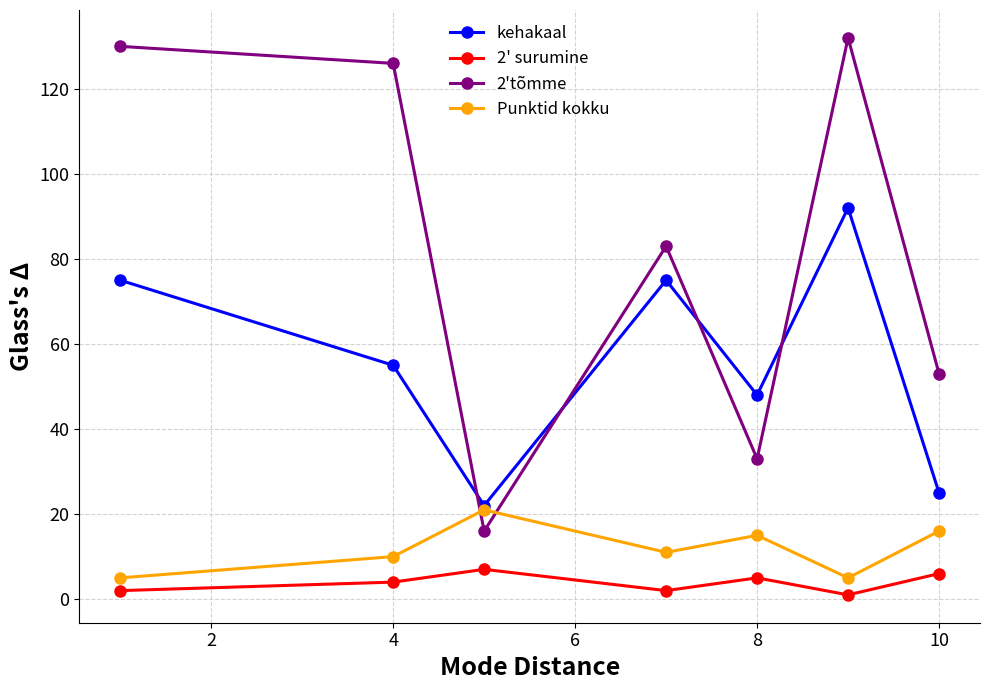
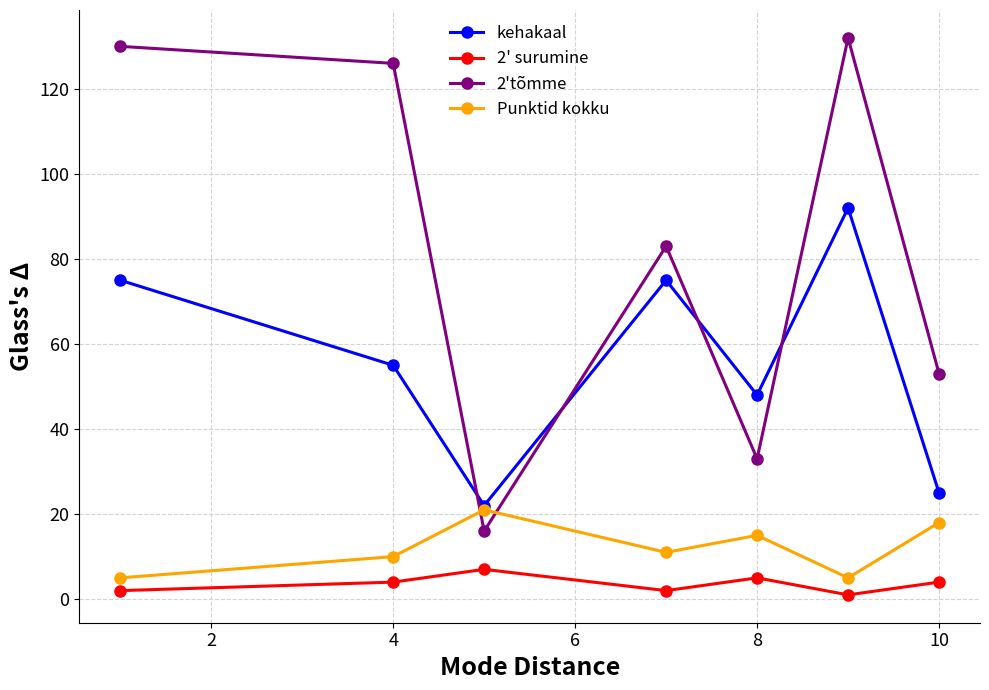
  {
    "kehakaal": {
      "4": 55,
      "8": 48,
      "10": 25
    },
    "2' surumine": {
      "4": 4,
      "8": 5,
-     "10": 6
+     "10": 4
    },
    "2'tõmme": {
      "4": 126,
      "8": 33,
      "10": 53
    },
    "Punktid kokku": {
      "4": 10,
      "8": 15,
-     "10": 16
+     "10": 18
    }
  }
